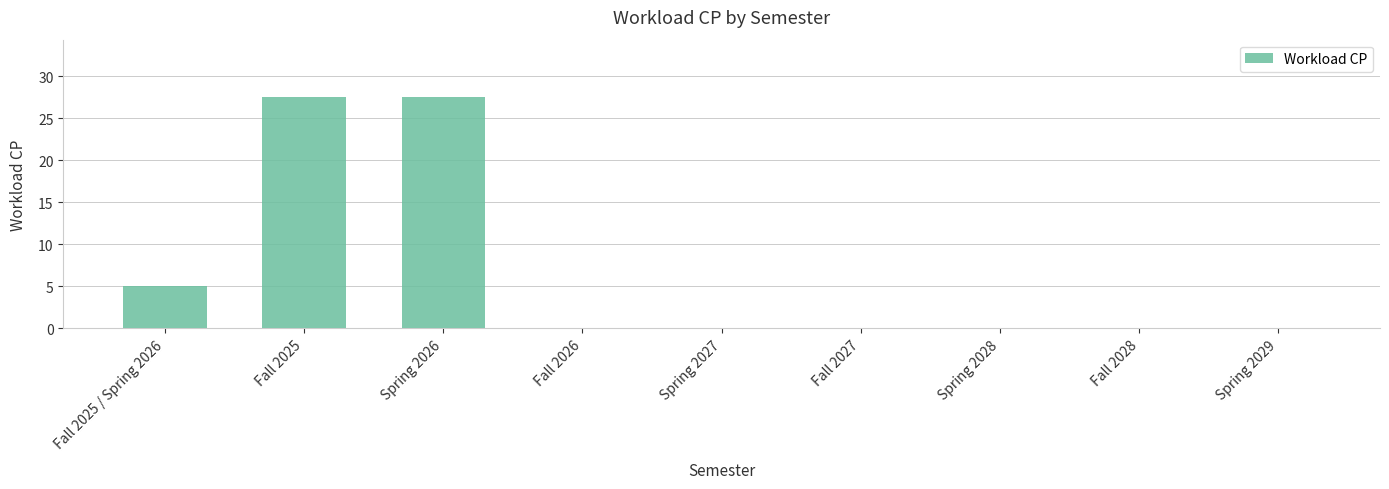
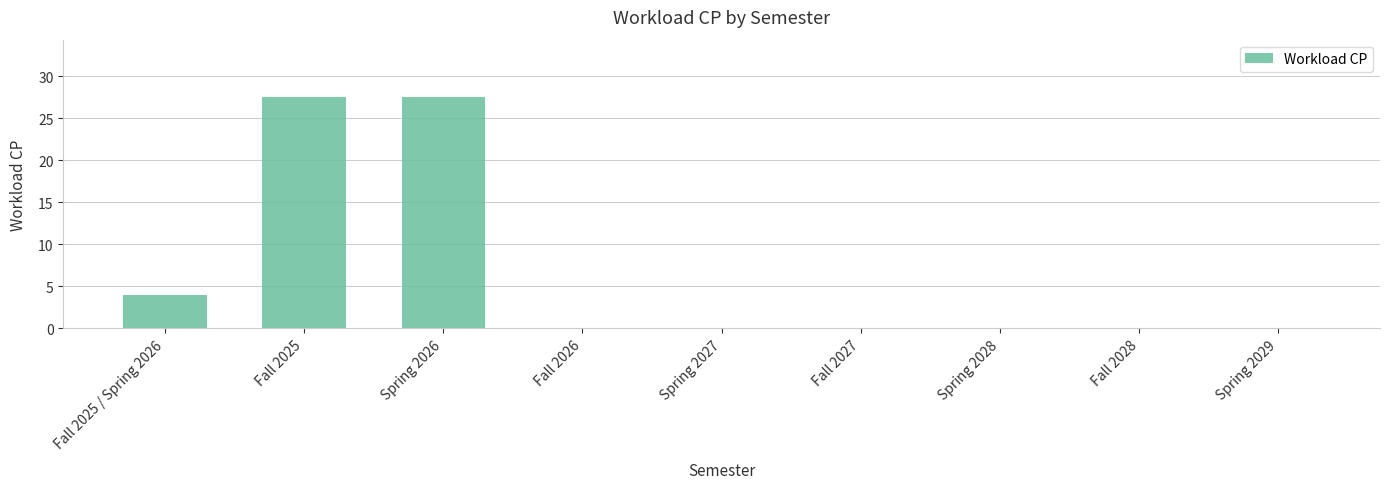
  {
-   "Fall 2025 / Spring 2026": 5,
+   "Fall 2025 / Spring 2026": 4,
    "Fall 2025": 28,
    "Spring 2026": 28,
    "Fall 2026": 0,
    "Spring 2027": 0,
    "Fall 2027": 0,
    "Spring 2028": 0,
    "Fall 2028": 0,
    "Spring 2029": 0
  }
